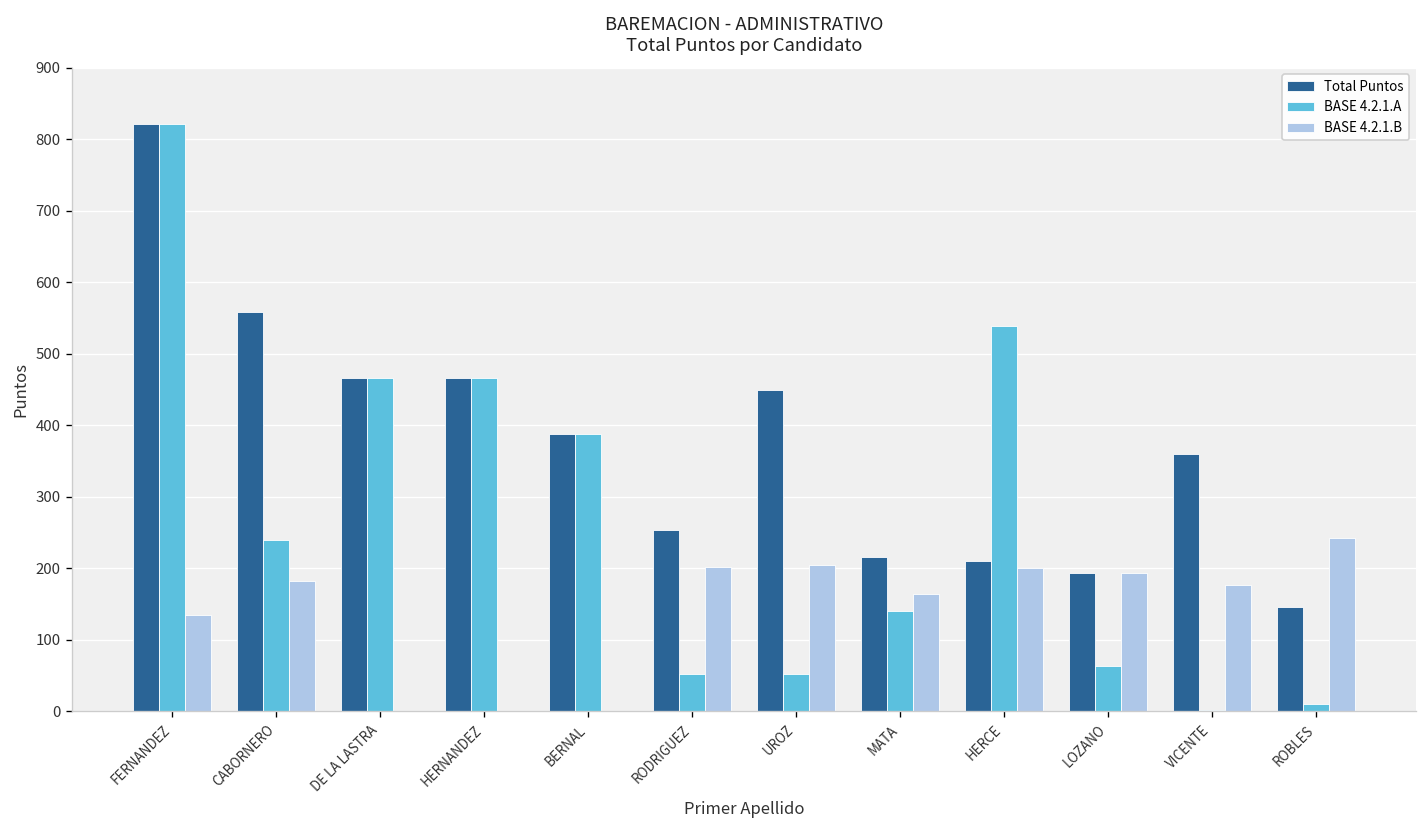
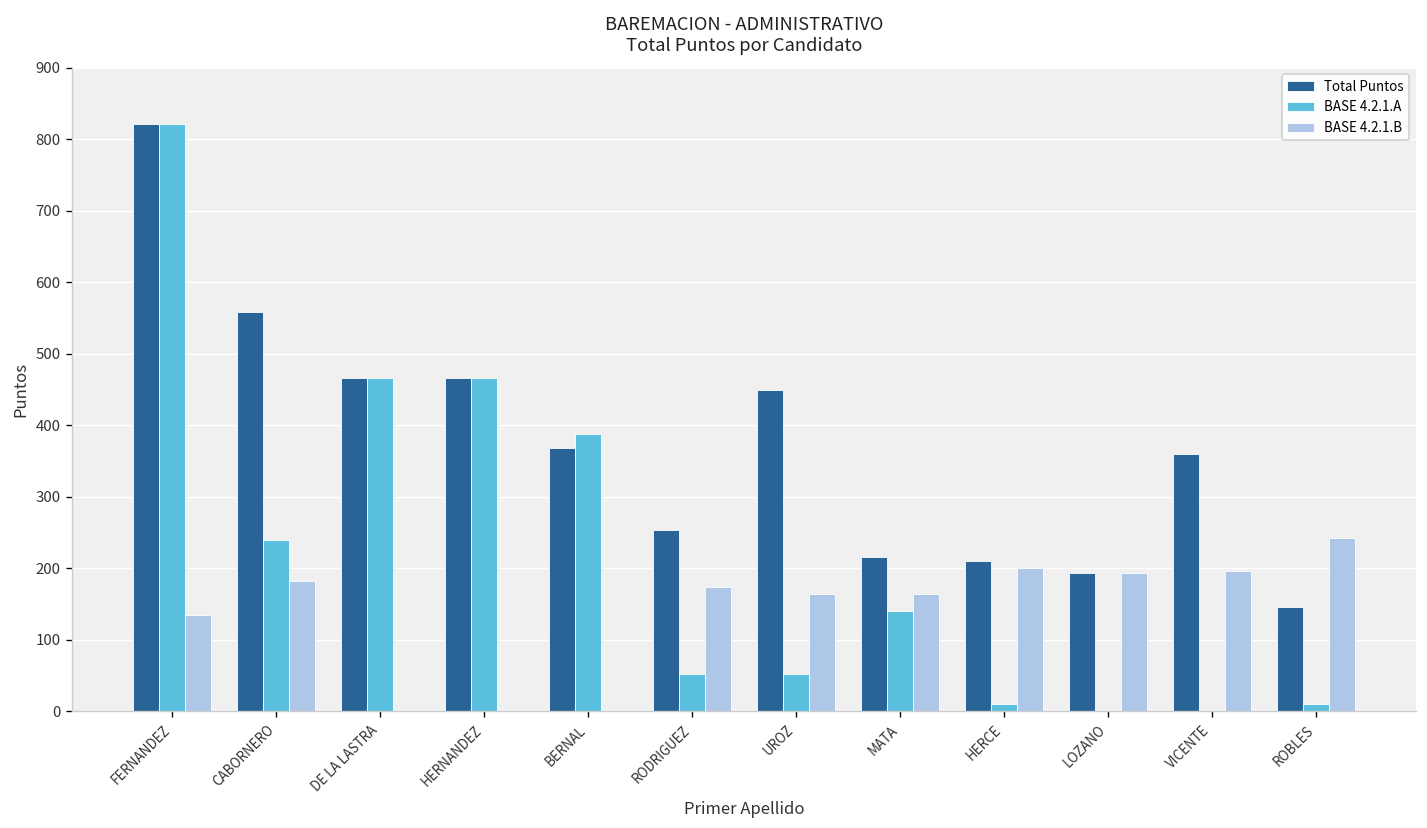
  {
    "Total Puntos": {
      "FERNANDEZ": 820,
      "CABORNERO": 560,
      "DE LA LASTRA": 470,
      "HERNANDEZ": 470,
-     "BERNAL": 390,
+     "BERNAL": 370,
      "RODRIGUEZ": 250,
      "UROZ": 450,
      "MATA": 220,
      "HERCE": 210,
      "LOZANO": 190,
      "VICENTE": 360,
      "ROBLES": 150
    },
    "BASE 4.2.1.A": {
      "FERNANDEZ": 820,
      "CABORNERO": 240,
      "DE LA LASTRA": 470,
      "HERNANDEZ": 470,
      "BERNAL": 390,
      "RODRIGUEZ": 50,
      "UROZ": 50,
      "MATA": 140,
-     "HERCE": 540,
-     "LOZANO": 60,
+     "HERCE": 10,
+     "LOZANO": 0,
      "ROBLES": 10
    },
    "BASE 4.2.1.B": {
      "FERNANDEZ": 130,
      "CABORNERO": 180,
      "DE LA LASTRA": 0,
      "HERNANDEZ": 0,
      "BERNAL": 0,
-     "RODRIGUEZ": 200,
-     "UROZ": 210,
+     "RODRIGUEZ": 170,
+     "UROZ": 160,
      "MATA": 160,
      "HERCE": 200,
      "LOZANO": 190,
-     "VICENTE": 180,
+     "VICENTE": 200,
      "ROBLES": 240
    }
  }
